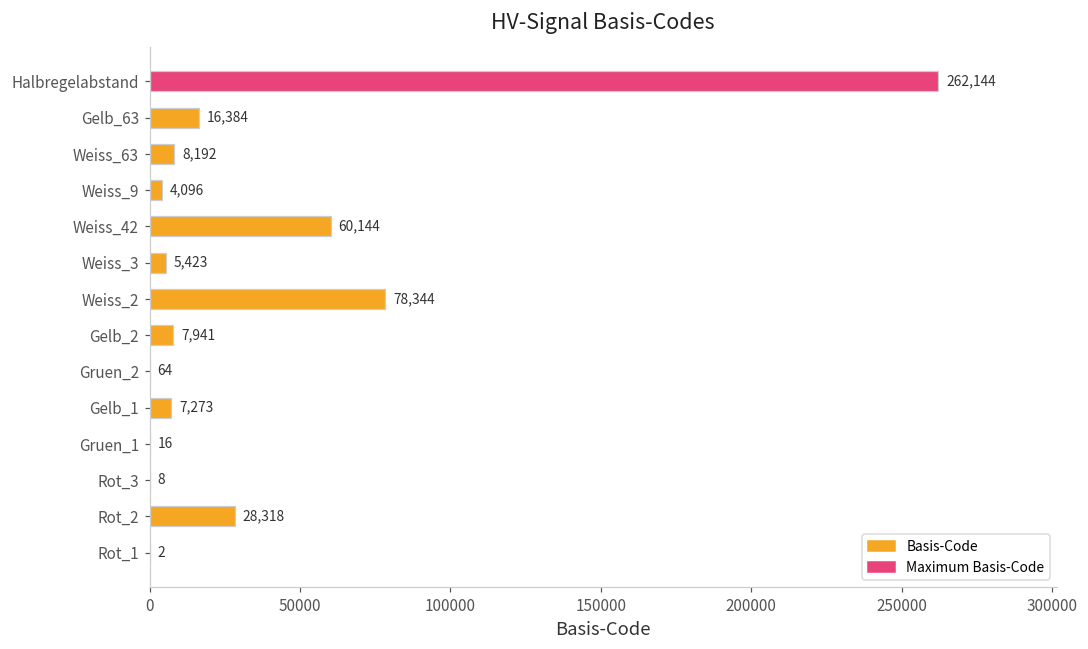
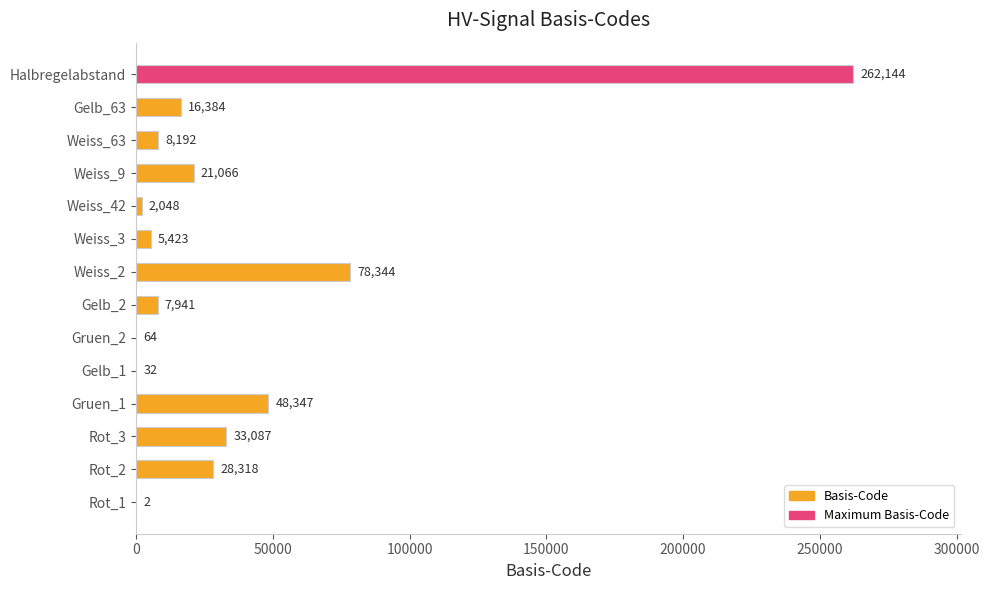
  {
    "Halbregelabstand": "262,144",
    "Gelb_63": "16,384",
    "Weiss_63": "8,192",
-   "Weiss_9": "4,096",
-   "Weiss_42": "60,144",
+   "Weiss_9": "21,066",
+   "Weiss_42": "2,048",
    "Weiss_3": "5,423",
    "Weiss_2": "78,344",
    "Gelb_2": "7,941",
    "Gruen_2": "64",
-   "Gelb_1": "7,273",
-   "Gruen_1": "16",
-   "Rot_3": "8",
+   "Gelb_1": "32",
+   "Gruen_1": "48,347",
+   "Rot_3": "33,087",
    "Rot_2": "28,318",
    "Rot_1": "2"
  }
